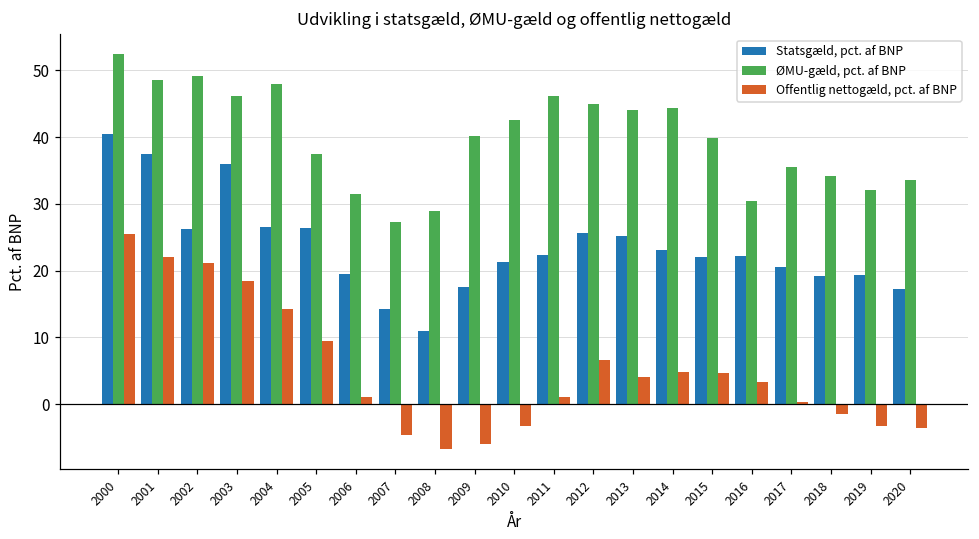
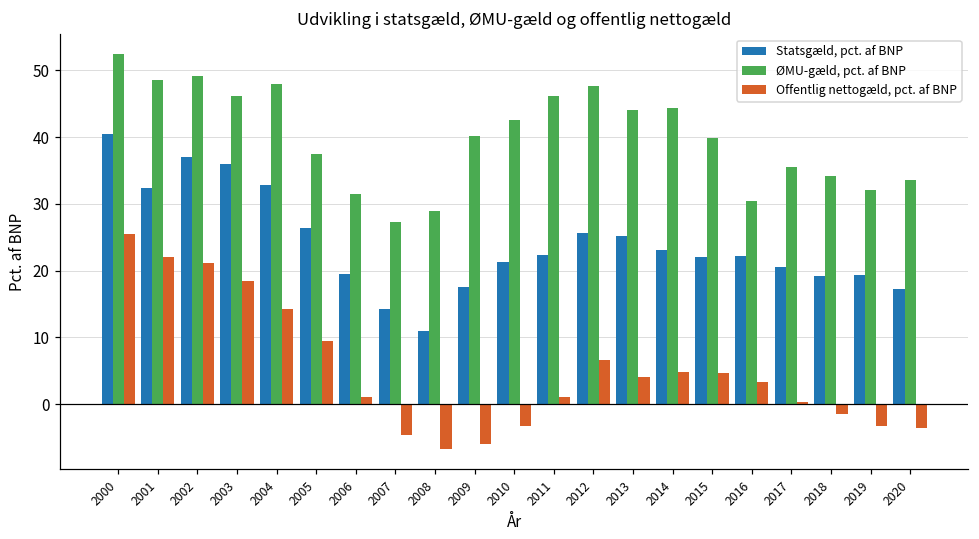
  {
    "Statsgæld, pct. af BNP": {
      "2000": 41,
-     "2001": 38,
-     "2002": 26,
+     "2001": 32,
+     "2002": 37,
      "2003": 36,
-     "2004": 27,
+     "2004": 33,
      "2005": 26,
      "2006": 20,
      "2007": 14,
      "2008": 11,
      "2009": 18,
      "2010": 21,
      "2011": 22,
      "2012": 26,
      "2013": 25,
      "2014": 23,
      "2015": 22,
      "2016": 22,
      "2017": 21,
      "2018": 19,
      "2019": 19,
      "2020": 17
    },
    "ØMU-gæld, pct. af BNP": {
      "2000": 52,
      "2001": 49,
      "2002": 49,
      "2003": 46,
      "2004": 48,
      "2005": 37,
      "2006": 32,
      "2007": 27,
      "2008": 29,
      "2009": 40,
      "2010": 43,
      "2011": 46,
-     "2012": 45,
+     "2012": 48,
      "2013": 44,
      "2014": 44,
      "2015": 40,
      "2016": 30,
      "2017": 36,
      "2018": 34,
      "2019": 32,
      "2020": 34
    },
    "Offentlig nettogæld, pct. af BNP": {
      "2000": 26,
      "2001": 22,
      "2002": 21,
      "2003": 18,
      "2004": 14,
      "2005": 10,
      "2006": 1,
      "2007": -5,
      "2008": -7,
      "2009": -6,
      "2010": -3,
      "2011": 1,
      "2012": 7,
      "2013": 4,
      "2014": 5,
      "2015": 5,
      "2016": 3,
      "2018": -2,
      "2019": -3,
      "2020": -4
    }
  }
